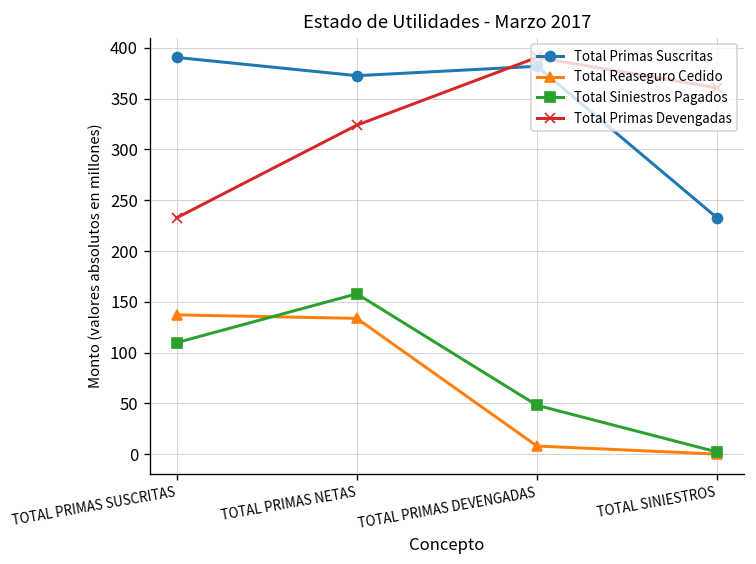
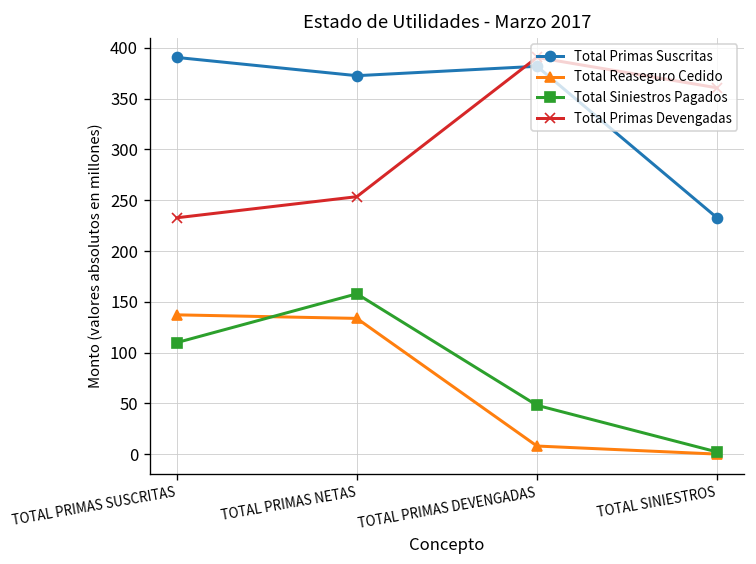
  {
    "Total Primas Suscritas": {
      "TOTAL PRIMAS SUSCRITAS": 390,
      "TOTAL PRIMAS NETAS": 370,
      "TOTAL SINIESTROS": 230
    },
    "Total Reaseguro Cedido": {
      "TOTAL PRIMAS SUSCRITAS": 140,
      "TOTAL PRIMAS NETAS": 130,
      "TOTAL PRIMAS DEVENGADAS": 10
    },
    "Total Siniestros Pagados": {
      "TOTAL PRIMAS SUSCRITAS": 110,
      "TOTAL PRIMAS NETAS": 160,
      "TOTAL PRIMAS DEVENGADAS": 50
    },
    "Total Primas Devengadas": {
      "TOTAL PRIMAS SUSCRITAS": 230,
-     "TOTAL PRIMAS NETAS": 320
+     "TOTAL PRIMAS NETAS": 250
    }
  }
